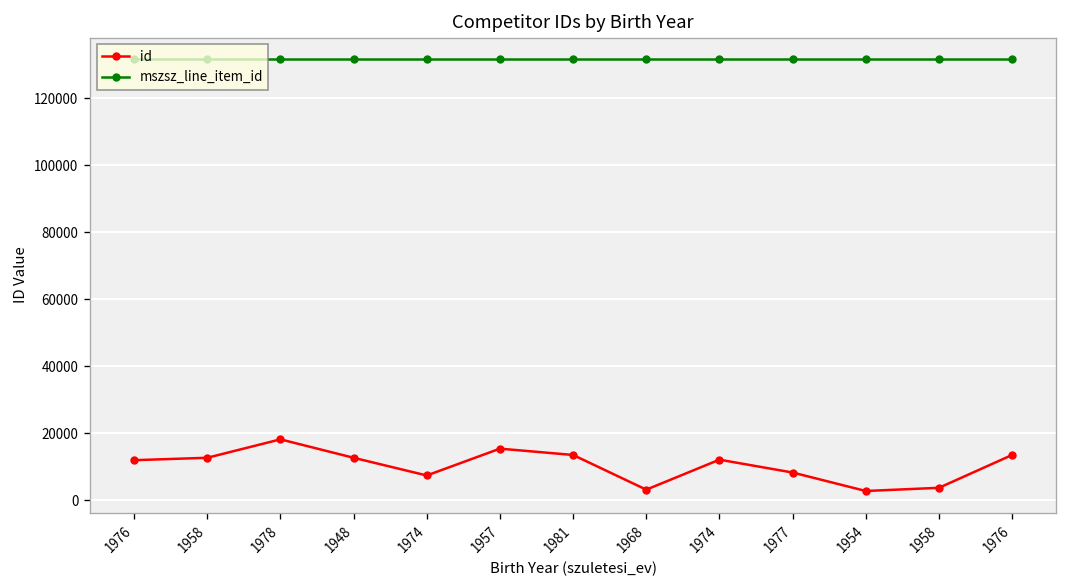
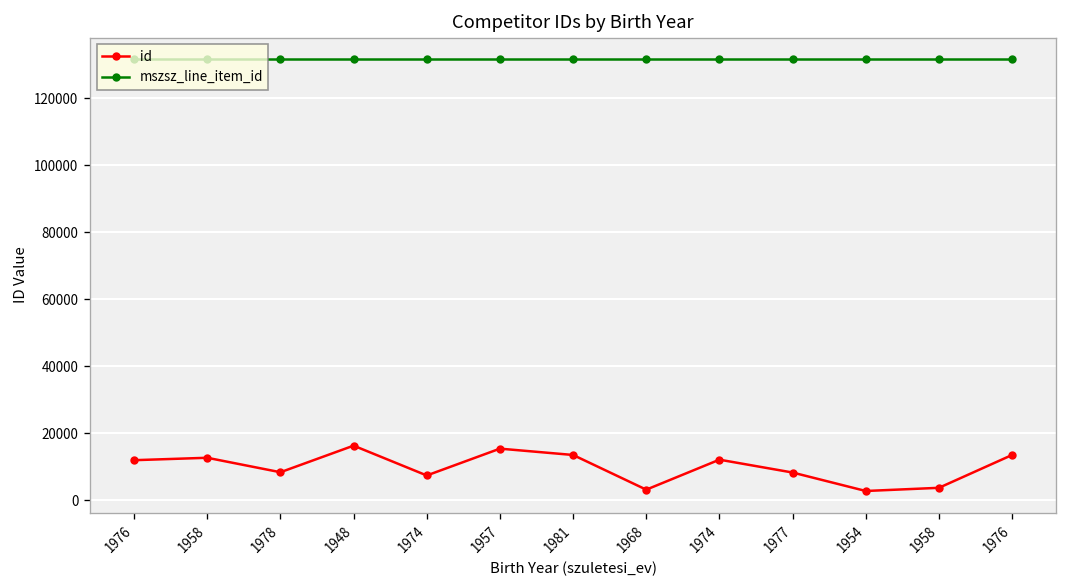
  {
    "id": {
-     "1978": 18000,
-     "1948": 13000,
+     "1978": 8000,
+     "1948": 16000,
      "1957": 15000,
      "1981": 14000,
      "1968": 3000,
      "1977": 8000,
      "1954": 3000
    },
    "mszsz_line_item_id": {
      "1978": 132000,
      "1948": 132000,
      "1957": 132000,
      "1981": 132000,
      "1968": 132000,
      "1977": 132000,
      "1954": 132000
    }
  }
